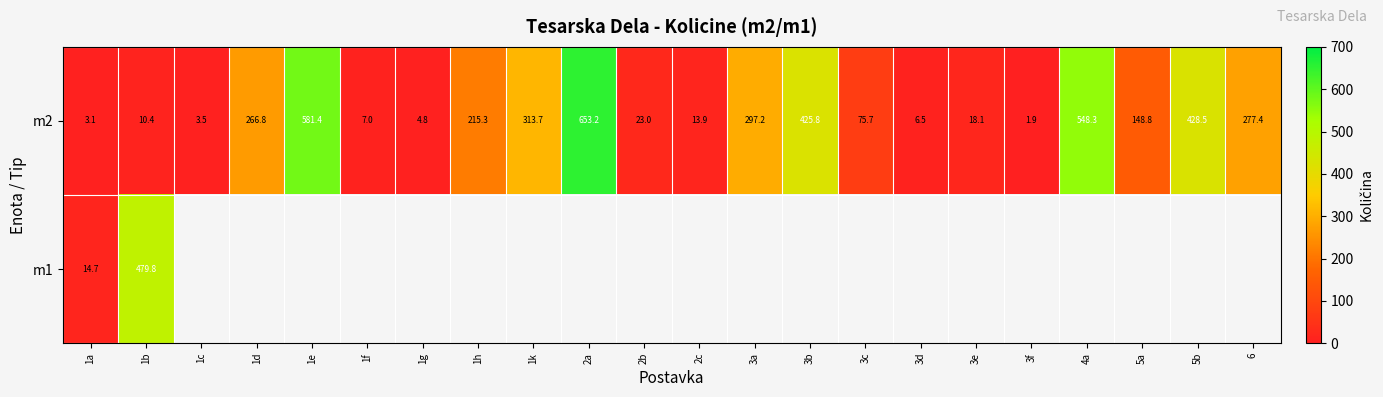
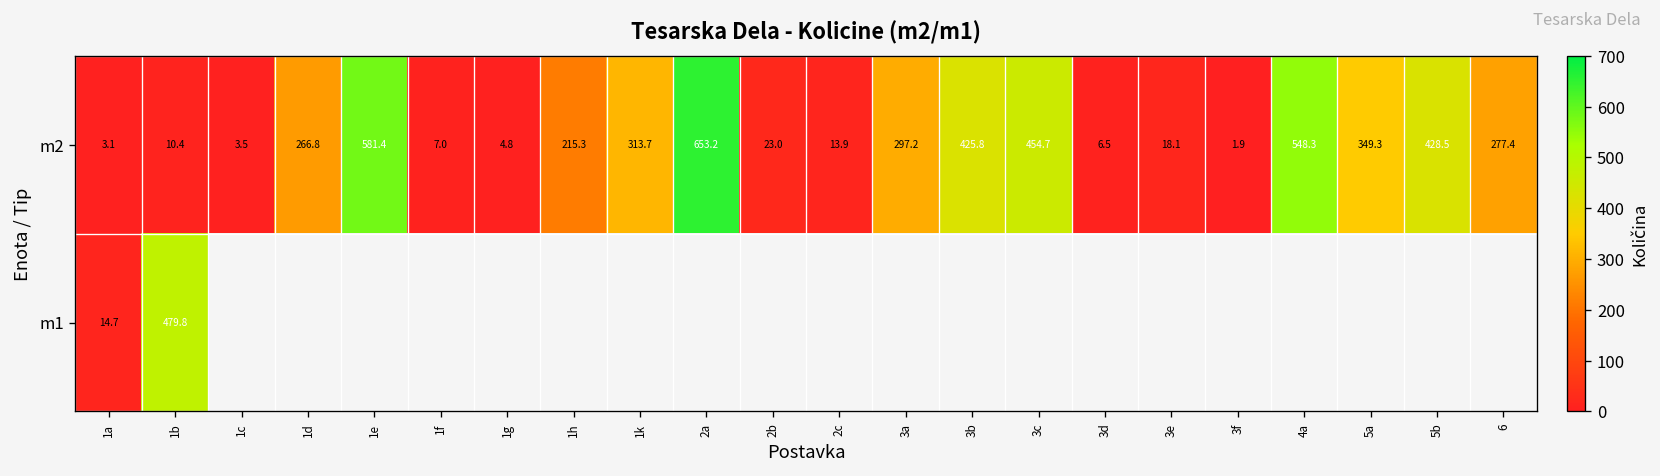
  {
    "m2": {
      "1a": 3.1,
      "1b": 10.4,
      "1c": 3.5,
      "1d": 266.8,
      "1e": 581.4,
      "1f": 7.0,
      "1g": 4.8,
      "1h": 215.3,
      "1k": 313.7,
      "2a": 653.2,
      "2b": 23.0,
      "2c": 13.9,
      "3a": 297.2,
      "3b": 425.8,
-     "3c": 75.7,
+     "3c": 454.7,
      "3d": 6.5,
      "3e": 18.1,
      "3f": 1.9,
      "4a": 548.3,
-     "5a": 148.8,
+     "5a": 349.3,
      "5b": 428.5,
      "6": 277.4
    },
    "m1": {
      "1a": 14.7,
      "1b": 479.8
    }
  }
